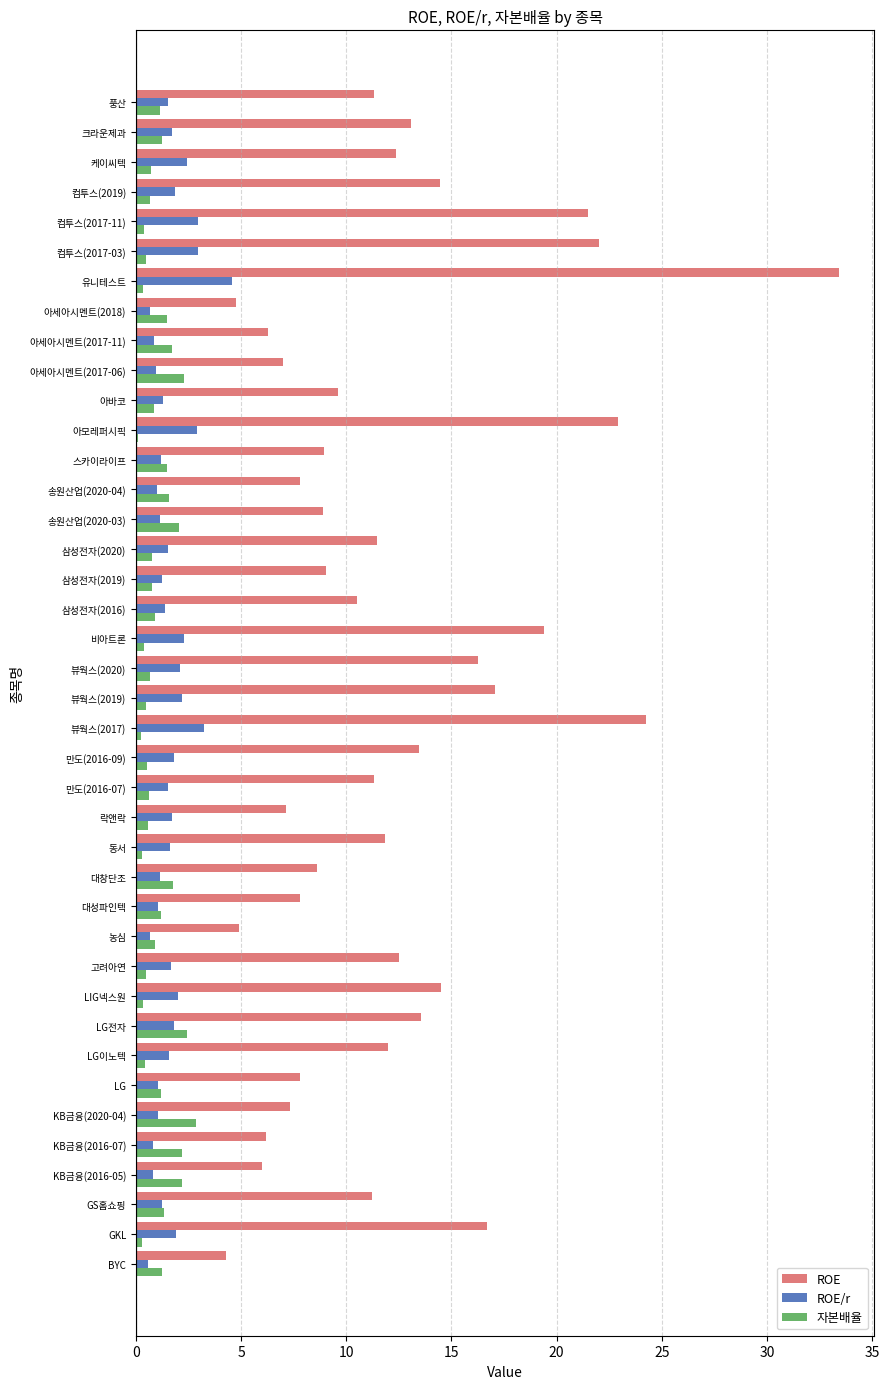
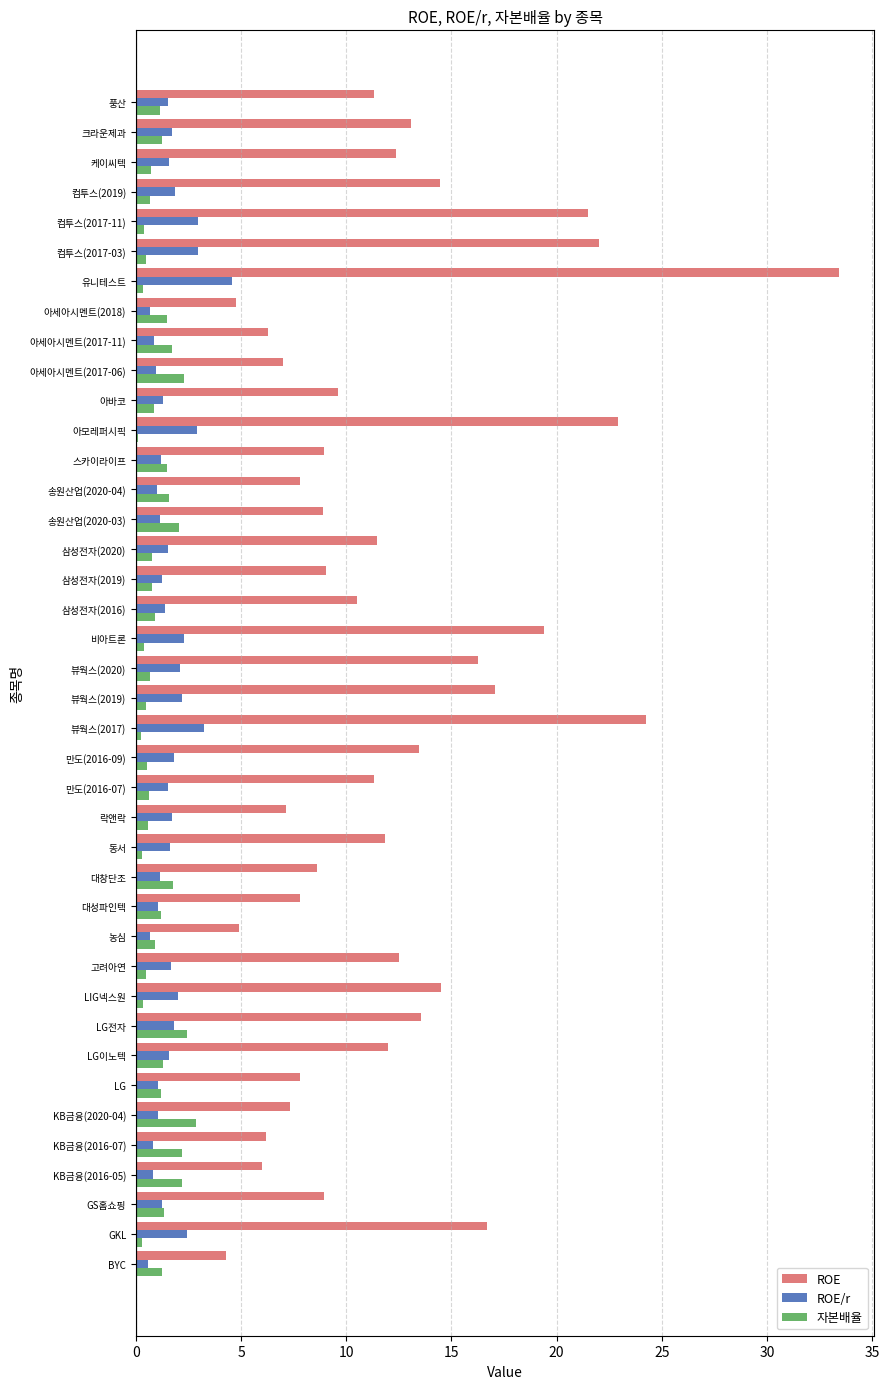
  {
    "ROE": {
      "풍산": 11.3,
      "크라운제과": 13.1,
      "케이씨텍": 12.4,
      "컴투스(2019)": 14.5,
      "컴투스(2017-11)": 21.5,
      "컴투스(2017-03)": 22.0,
      "유니테스트": 33.4,
      "아세아시멘트(2018)": 4.8,
      "아세아시멘트(2017-11)": 6.3,
      "아세아시멘트(2017-06)": 7.0,
      "아바코": 9.6,
      "아모레퍼시픽": 22.9,
      "스카이라이프": 8.9,
      "송원산업(2020-04)": 7.8,
      "송원산업(2020-03)": 8.9,
      "삼성전자(2020)": 11.5,
      "삼성전자(2019)": 9.1,
      "삼성전자(2016)": 10.5,
      "비아트론": 19.4,
      "뷰웍스(2020)": 16.3,
      "뷰웍스(2019)": 17.1,
      "뷰웍스(2017)": 24.2,
      "만도(2016-09)": 13.4,
      "만도(2016-07)": 11.3,
      "락앤락": 7.1,
      "동서": 11.8,
      "대창단조": 8.6,
      "대성파인텍": 7.8,
      "농심": 4.9,
      "고려아연": 12.5,
      "LIG넥스원": 14.5,
      "LG전자": 13.5,
      "LG이노텍": 12.0,
      "LG": 7.8,
      "KB금융(2020-04)": 7.3,
      "KB금융(2016-07)": 6.2,
      "KB금융(2016-05)": 6.0,
-     "GS홈쇼핑": 11.2,
+     "GS홈쇼핑": 8.9,
      "GKL": 16.7,
      "BYC": 4.3
    },
    "ROE/r": {
      "풍산": 1.5,
      "크라운제과": 1.7,
-     "케이씨텍": 2.5,
+     "케이씨텍": 1.6,
      "컴투스(2019)": 1.9,
      "컴투스(2017-11)": 2.9,
      "컴투스(2017-03)": 2.9,
      "유니테스트": 4.6,
      "아세아시멘트(2018)": 0.7,
      "아세아시멘트(2017-11)": 0.9,
      "아세아시멘트(2017-06)": 1.0,
      "아바코": 1.3,
      "아모레퍼시픽": 2.9,
      "스카이라이프": 1.2,
      "송원산업(2020-04)": 1.0,
      "송원산업(2020-03)": 1.1,
      "삼성전자(2020)": 1.5,
      "삼성전자(2019)": 1.2,
      "삼성전자(2016)": 1.4,
      "비아트론": 2.3,
      "뷰웍스(2020)": 2.1,
      "뷰웍스(2019)": 2.2,
      "뷰웍스(2017)": 3.2,
      "만도(2016-09)": 1.8,
      "만도(2016-07)": 1.5,
      "락앤락": 1.7,
      "동서": 1.6,
      "대창단조": 1.2,
      "대성파인텍": 1.0,
      "농심": 0.7,
      "고려아연": 1.7,
      "LIG넥스원": 2.0,
      "LG전자": 1.8,
      "LG이노텍": 1.6,
      "LG": 1.0,
      "KB금융(2020-04)": 1.0,
      "KB금융(2016-07)": 0.8,
      "KB금융(2016-05)": 0.8,
      "GS홈쇼핑": 1.2,
-     "GKL": 1.9,
+     "GKL": 2.4,
      "BYC": 0.6
    },
    "자본배율": {
      "풍산": 1.1,
      "크라운제과": 1.2,
      "케이씨텍": 0.7,
      "컴투스(2019)": 0.7,
      "컴투스(2017-11)": 0.4,
      "컴투스(2017-03)": 0.5,
      "유니테스트": 0.3,
      "아세아시멘트(2018)": 1.5,
      "아세아시멘트(2017-11)": 1.7,
      "아세아시멘트(2017-06)": 2.3,
      "아바코": 0.9,
      "아모레퍼시픽": 0.1,
      "스카이라이프": 1.5,
      "송원산업(2020-04)": 1.6,
      "송원산업(2020-03)": 2.0,
      "삼성전자(2020)": 0.8,
      "삼성전자(2019)": 0.8,
      "삼성전자(2016)": 0.9,
      "비아트론": 0.4,
      "뷰웍스(2020)": 0.7,
      "뷰웍스(2019)": 0.5,
      "뷰웍스(2017)": 0.2,
      "만도(2016-09)": 0.5,
      "만도(2016-07)": 0.6,
      "락앤락": 0.6,
      "동서": 0.3,
      "대창단조": 1.8,
      "대성파인텍": 1.2,
      "농심": 0.9,
      "고려아연": 0.5,
      "LIG넥스원": 0.3,
      "LG전자": 2.4,
-     "LG이노텍": 0.4,
+     "LG이노텍": 1.3,
      "LG": 1.2,
      "KB금융(2020-04)": 2.8,
      "KB금융(2016-07)": 2.2,
      "KB금융(2016-05)": 2.2,
      "GS홈쇼핑": 1.3,
      "GKL": 0.3,
      "BYC": 1.2
    }
  }
